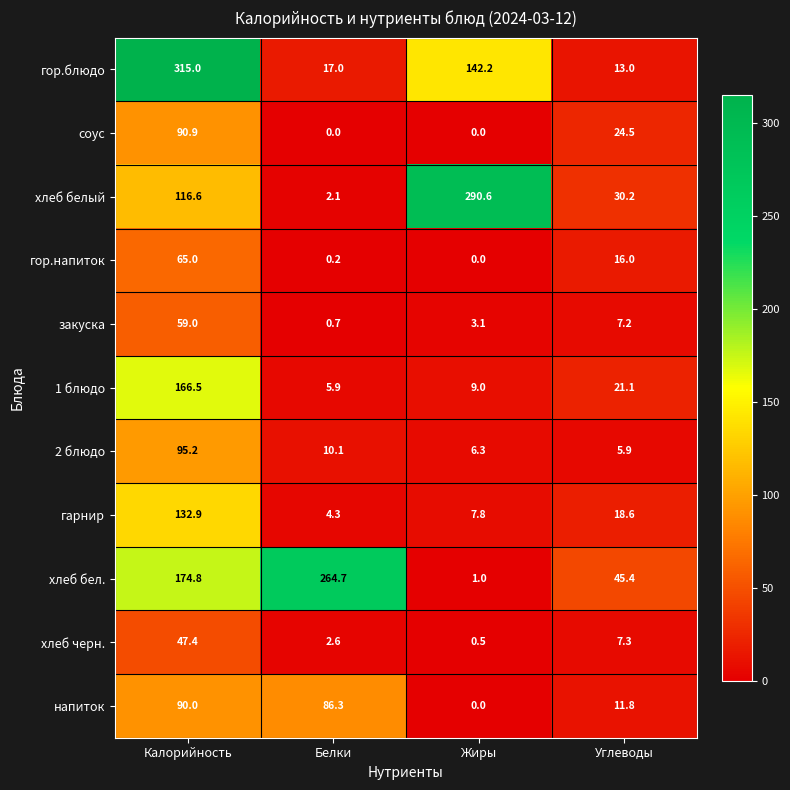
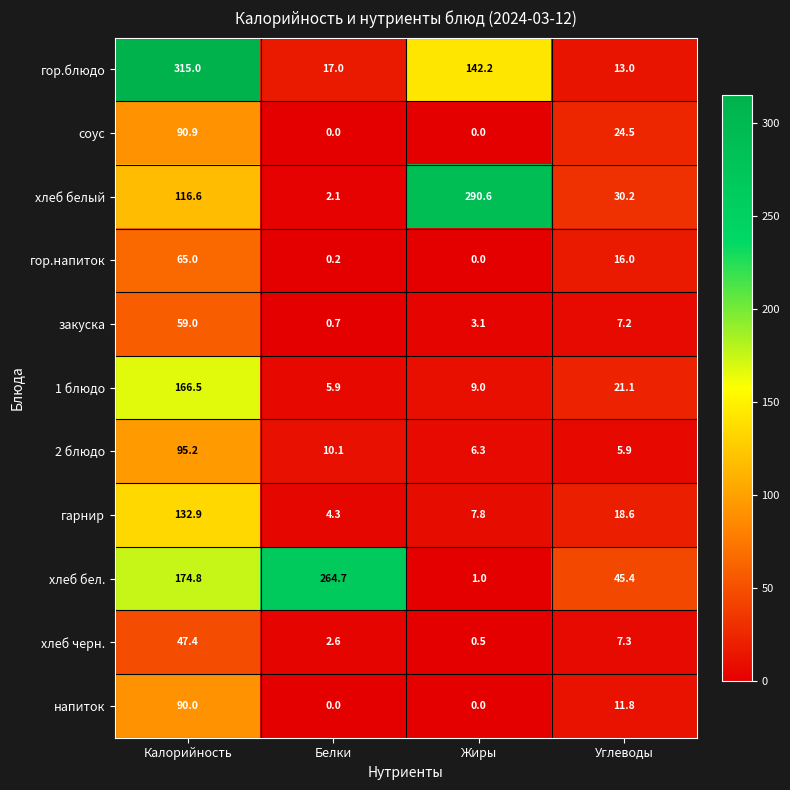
  {
    "гор.блюдо": {
      "Калорийность": 315.0,
      "Белки": 17.0,
      "Жиры": 142.2,
      "Углеводы": 13.0
    },
    "соус": {
      "Калорийность": 90.9,
      "Белки": 0.0,
      "Жиры": 0.0,
      "Углеводы": 24.5
    },
    "хлеб белый": {
      "Калорийность": 116.6,
      "Белки": 2.1,
      "Жиры": 290.6,
      "Углеводы": 30.2
    },
    "гор.напиток": {
      "Калорийность": 65.0,
      "Белки": 0.2,
      "Жиры": 0.0,
      "Углеводы": 16.0
    },
    "закуска": {
      "Калорийность": 59.0,
      "Белки": 0.7,
      "Жиры": 3.1,
      "Углеводы": 7.2
    },
    "1 блюдо": {
      "Калорийность": 166.5,
      "Белки": 5.9,
      "Жиры": 9.0,
      "Углеводы": 21.1
    },
    "2 блюдо": {
      "Калорийность": 95.2,
      "Белки": 10.1,
      "Жиры": 6.3,
      "Углеводы": 5.9
    },
    "гарнир": {
      "Калорийность": 132.9,
      "Белки": 4.3,
      "Жиры": 7.8,
      "Углеводы": 18.6
    },
    "хлеб бел.": {
      "Калорийность": 174.8,
      "Белки": 264.7,
      "Жиры": 1.0,
      "Углеводы": 45.4
    },
    "хлеб черн.": {
      "Калорийность": 47.4,
      "Белки": 2.6,
      "Жиры": 0.5,
      "Углеводы": 7.3
    },
    "напиток": {
      "Калорийность": 90.0,
-     "Белки": 86.3,
+     "Белки": 0.0,
      "Жиры": 0.0,
      "Углеводы": 11.8
    }
  }
